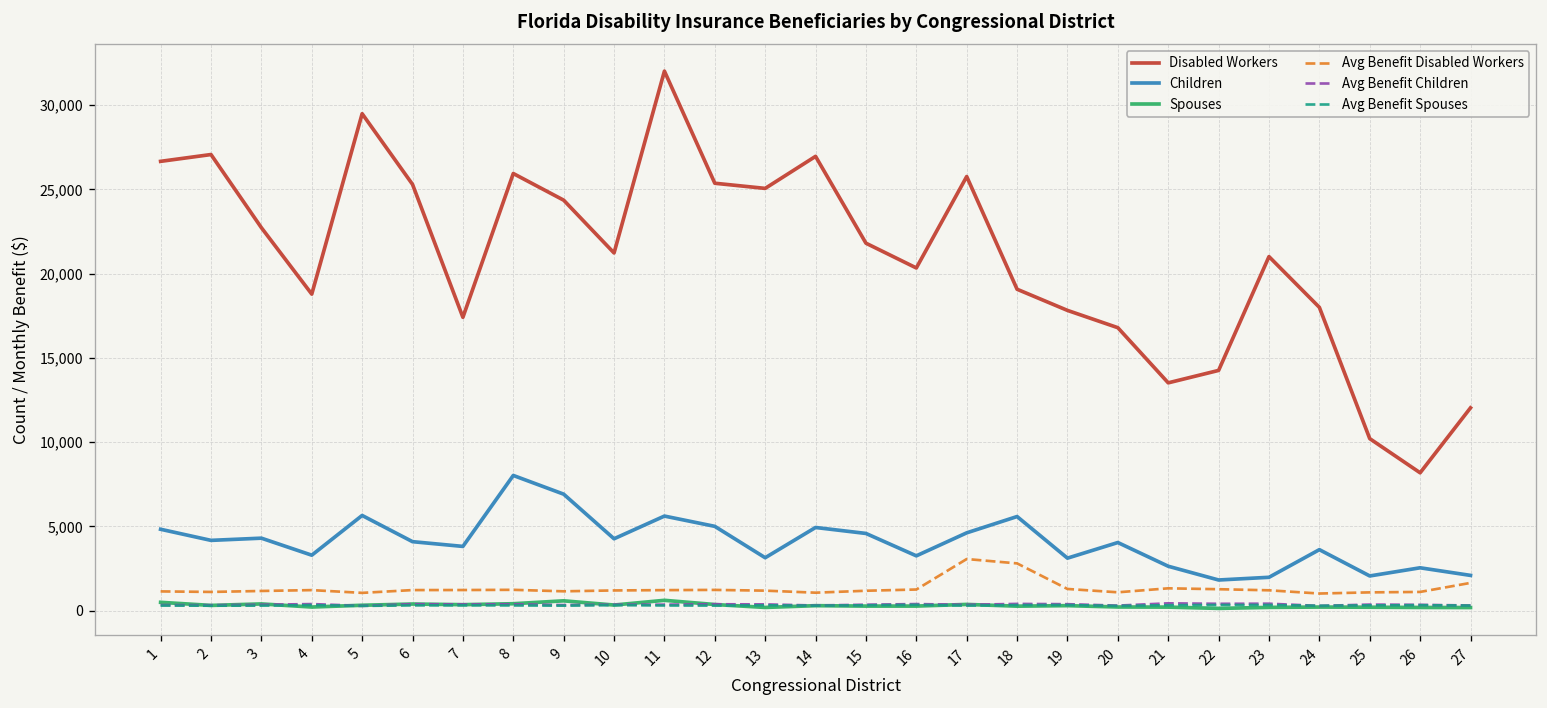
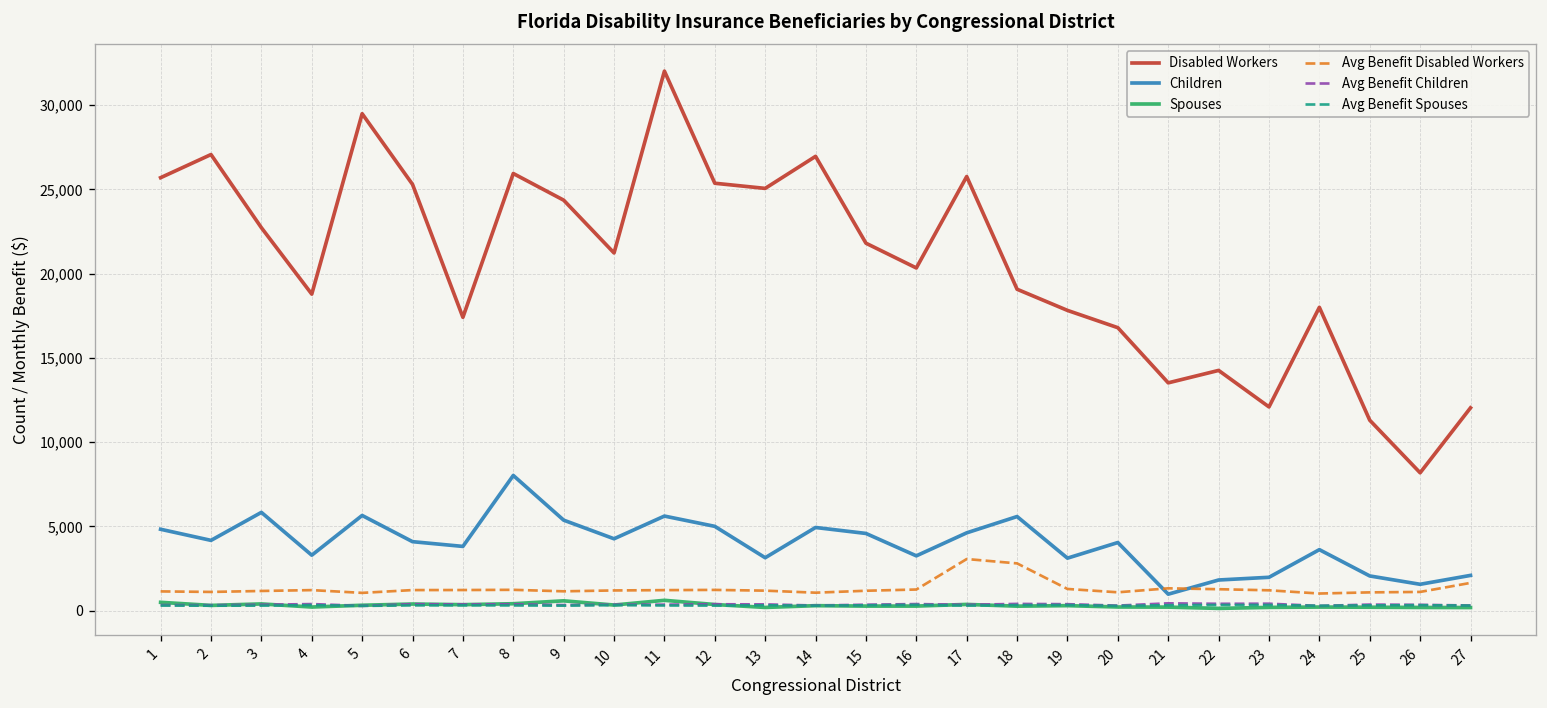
  {
    "Disabled Workers": {
-     "1": "26,700",
+     "1": "25,700",
      "2": "27,100",
      "3": "22,700",
      "4": "18,800",
      "5": "29,500",
      "6": "25,300",
      "7": "17,400",
      "8": "25,900",
      "9": "24,400",
      "10": "21,200",
      "11": "32,000",
      "12": "25,400",
      "13": "25,100",
      "14": "27,000",
      "15": "21,800",
      "16": "20,300",
      "17": "25,800",
      "18": "19,100",
      "19": "17,800",
      "20": "16,800",
      "21": "13,500",
      "22": "14,300",
-     "23": "21,000",
+     "23": "12,100",
      "24": "18,000",
-     "25": "10,200",
+     "25": "11,300",
      "26": "8,200",
      "27": "12,000"
    },
    "Children": {
      "1": "4,800",
      "2": "4,200",
-     "3": "4,300",
+     "3": "5,800",
      "4": "3,300",
      "5": "5,700",
      "6": "4,100",
      "7": "3,800",
      "8": "8,000",
-     "9": "6,900",
+     "9": "5,400",
      "10": "4,300",
      "11": "5,600",
      "12": "5,000",
      "13": "3,100",
      "14": "4,900",
      "15": "4,600",
      "16": "3,300",
      "17": "4,600",
      "18": "5,600",
      "19": "3,100",
      "20": "4,000",
-     "21": "2,600",
+     "21": "1,000",
      "22": "1,800",
      "23": "2,000",
      "24": "3,600",
      "25": "2,100",
-     "26": "2,500",
+     "26": "1,600",
      "27": "2,100"
    },
    "Avg Benefit Disabled Workers": {
      "1": "1,100",
      "2": "1,100",
      "3": "1,200",
      "4": "1,200",
      "5": "1,100",
      "6": "1,200",
      "7": "1,200",
      "8": "1,200",
      "9": "1,200",
      "10": "1,200",
      "11": "1,200",
      "12": "1,200",
      "13": "1,200",
      "14": "1,100",
      "15": "1,200",
      "16": "1,300",
      "17": "3,100",
      "18": "2,800",
      "19": "1,300",
      "20": "1,100",
      "21": "1,300",
      "22": "1,300",
      "23": "1,200",
      "24": "1,000",
      "25": "1,100",
      "26": "1,100",
      "27": "1,600"
    }
  }
